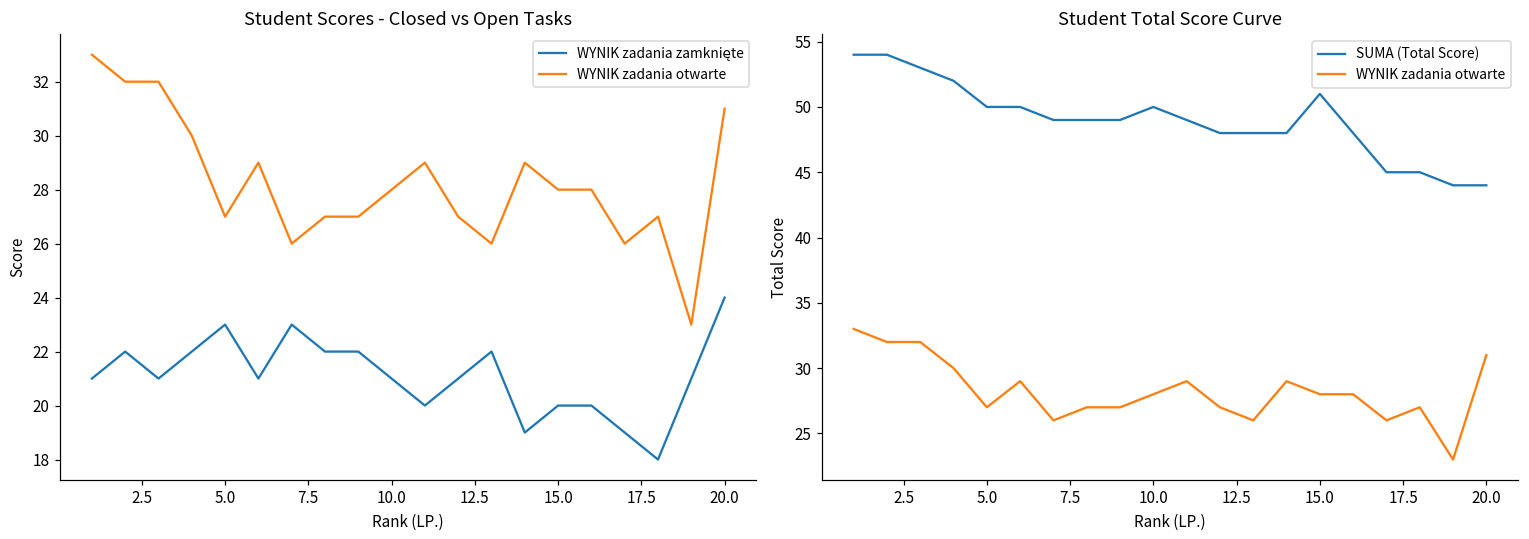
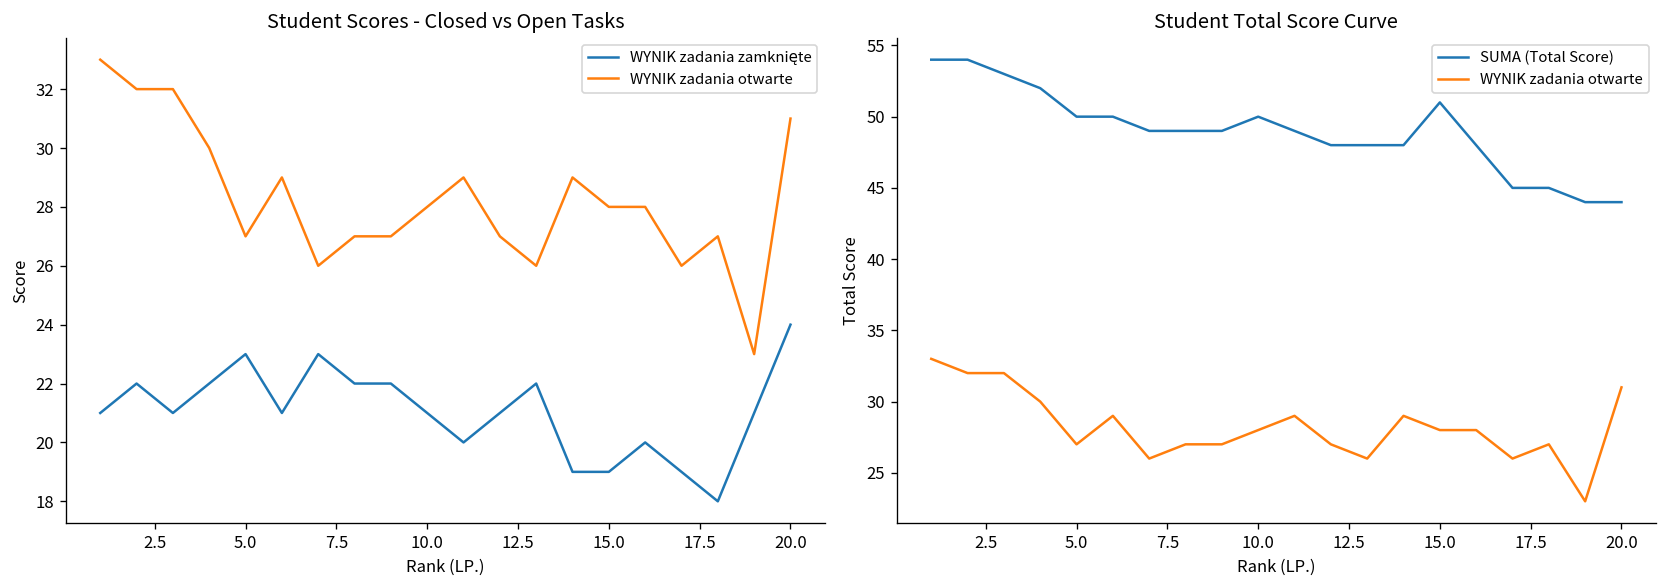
  {
    "Student Scores - Closed vs Open Tasks": {
      "WYNIK zadania zamknięte": {
        "5.0": 23,
        "10.0": 21,
-       "15.0": 20,
+       "15.0": 19,
        "20.0": 24
      },
      "WYNIK zadania otwarte": {
        "5.0": 27,
        "10.0": 28,
        "15.0": 28,
        "20.0": 31
      }
    },
    "Student Total Score Curve": {
      "SUMA (Total Score)": {
        "5.0": 50.0,
        "10.0": 50.0,
        "15.0": 51.0,
        "20.0": 44.0
      },
      "WYNIK zadania otwarte": {
        "5.0": 27.0,
        "10.0": 28.0,
        "15.0": 28.0,
        "20.0": 31.0
      }
    }
  }
